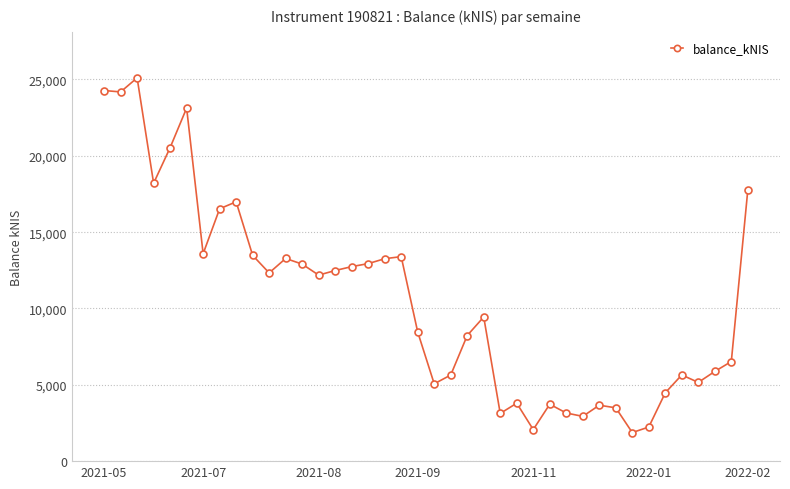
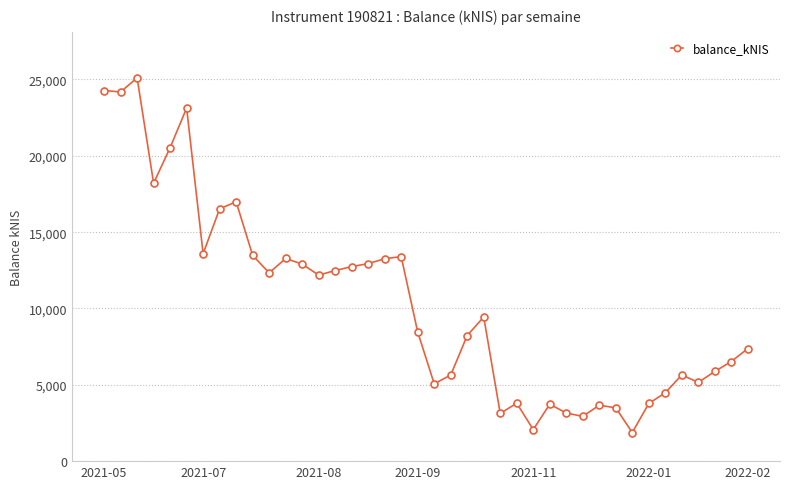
  {
    "2021-05": "24,300",
    "2021-07": "13,600",
    "2021-08": "12,200",
    "2021-09": "8,500",
    "2021-11": "2,100",
-   "2022-01": "2,200",
-   "2022-02": "17,800"
+   "2022-01": "3,800",
+   "2022-02": "7,400"
  }
